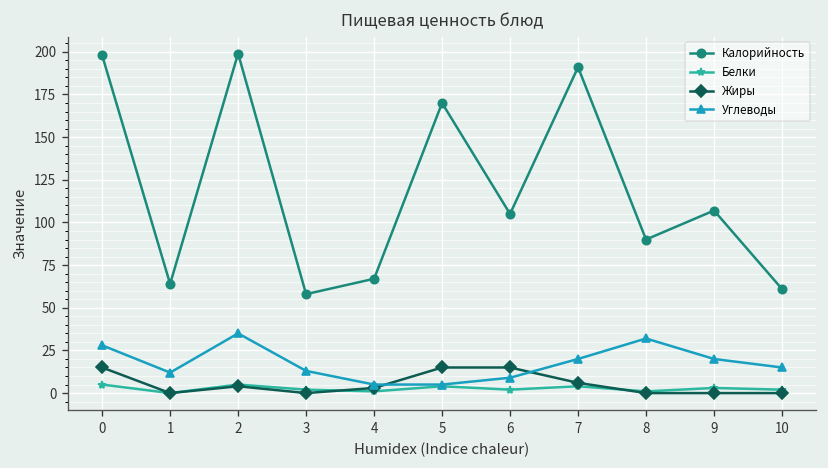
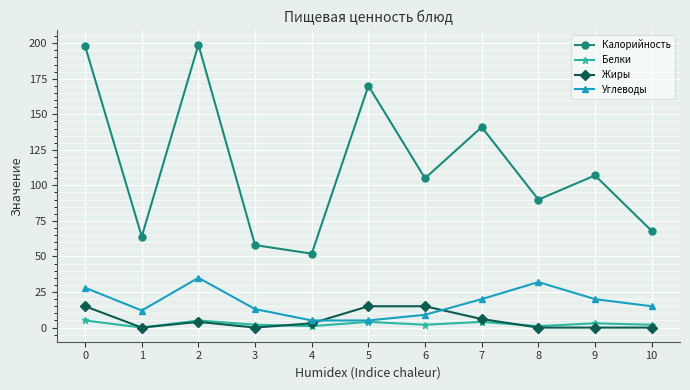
  {
    "Калорийность": {
      "0": 198,
      "1": 64,
      "2": 199,
      "3": 58,
-     "4": 67,
+     "4": 52,
      "5": 170,
      "6": 105,
-     "7": 191,
+     "7": 141,
      "8": 90,
      "9": 107,
-     "10": 61
+     "10": 68
    },
    "Жиры": {
      "0": 15,
      "3": 0,
      "4": 3,
      "5": 15,
      "6": 15,
      "7": 6,
      "9": 0,
      "10": 0
    }
  }
